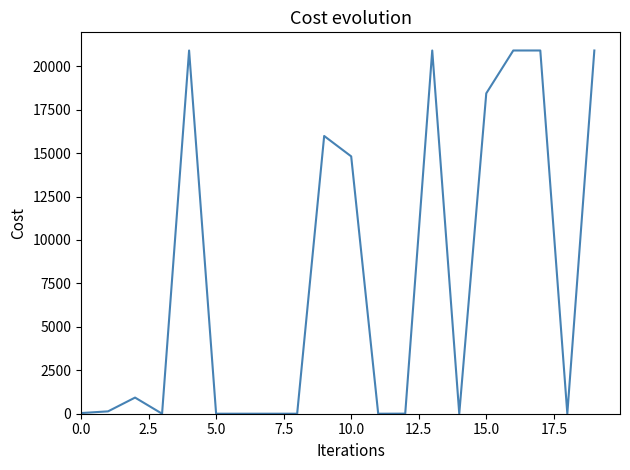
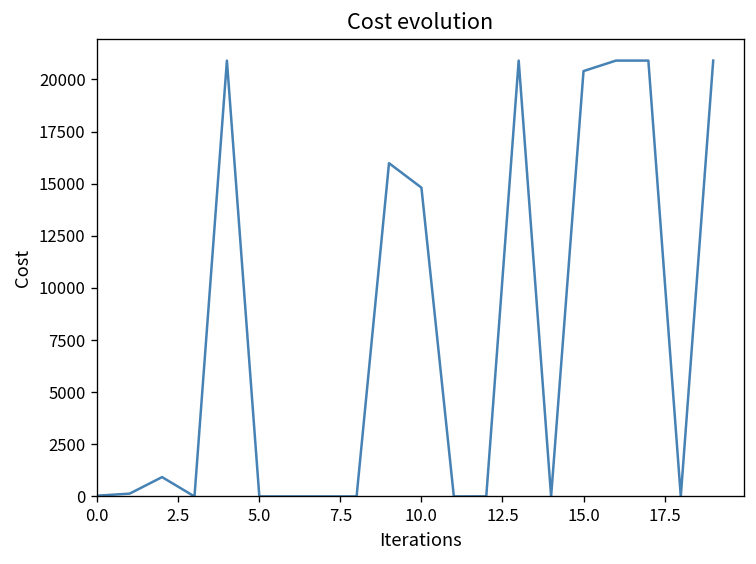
  {
    "0.0": 0,
    "5.0": 0,
    "10.0": 14800,
-   "15.0": 18400
+   "15.0": 20400
  }
